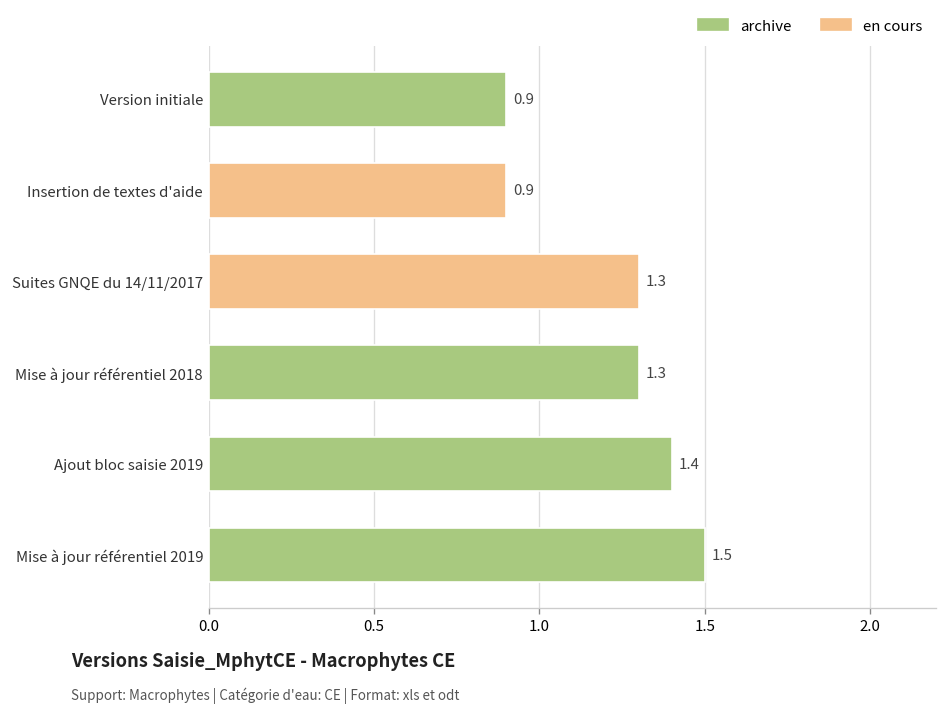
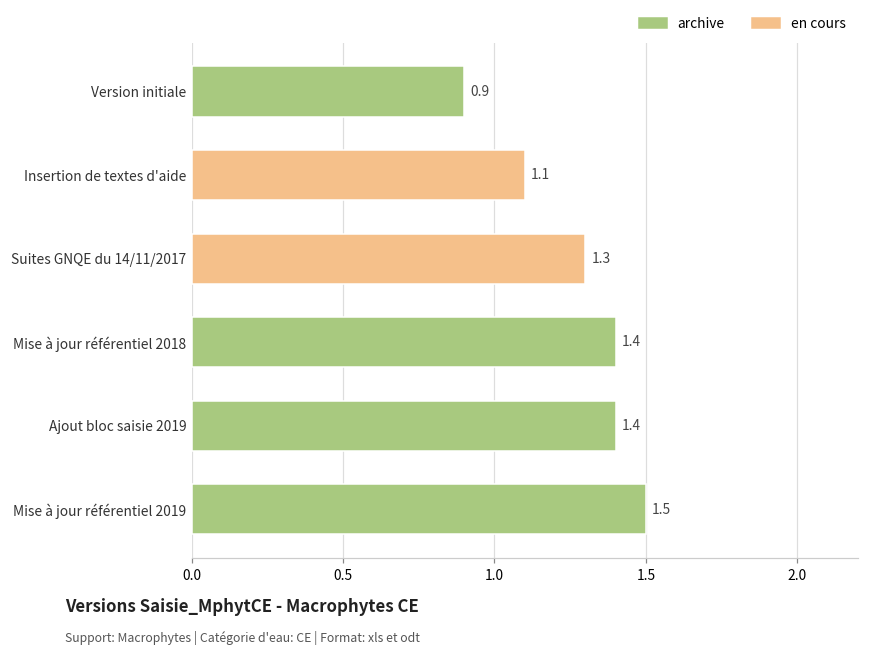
  {
    "Version initiale": 0.9,
-   "Insertion de textes d'aide": 0.9,
+   "Insertion de textes d'aide": 1.1,
    "Suites GNQE du 14/11/2017": 1.3,
-   "Mise à jour référentiel 2018": 1.3,
+   "Mise à jour référentiel 2018": 1.4,
    "Ajout bloc saisie 2019": 1.4,
    "Mise à jour référentiel 2019": 1.5
  }
